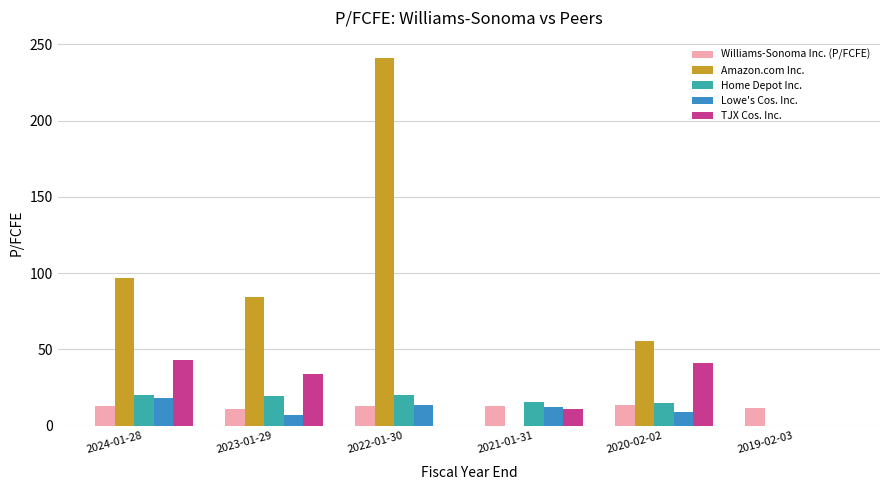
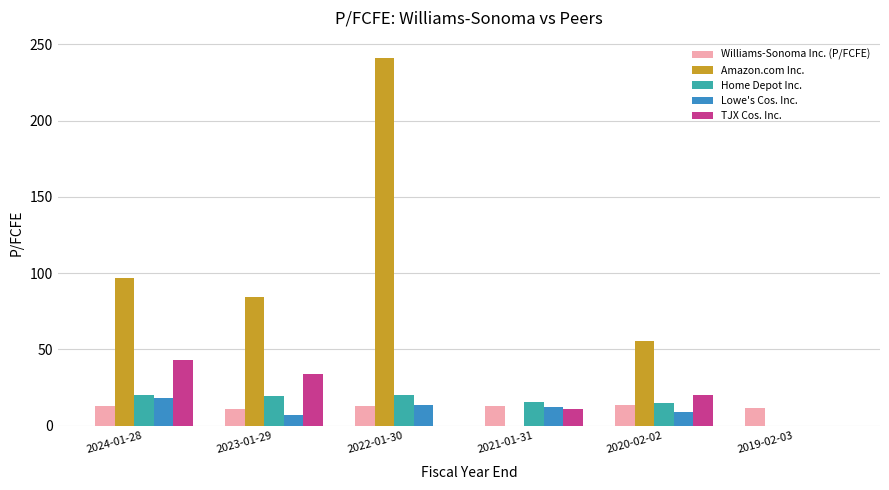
  {
    "Williams-Sonoma Inc. (P/FCFE)": {
      "2024-01-28": 13,
      "2023-01-29": 11,
      "2022-01-30": 13,
      "2021-01-31": 13,
      "2020-02-02": 13,
      "2019-02-03": 12
    },
    "Amazon.com Inc.": {
      "2024-01-28": 97,
      "2023-01-29": 84,
      "2022-01-30": 241,
      "2021-01-31": 0,
      "2020-02-02": 56,
      "2019-02-03": 0
    },
    "TJX Cos. Inc.": {
      "2024-01-28": 43,
      "2023-01-29": 34,
      "2022-01-30": 0,
      "2021-01-31": 11,
-     "2020-02-02": 41,
+     "2020-02-02": 20,
      "2019-02-03": 0
    }
  }
